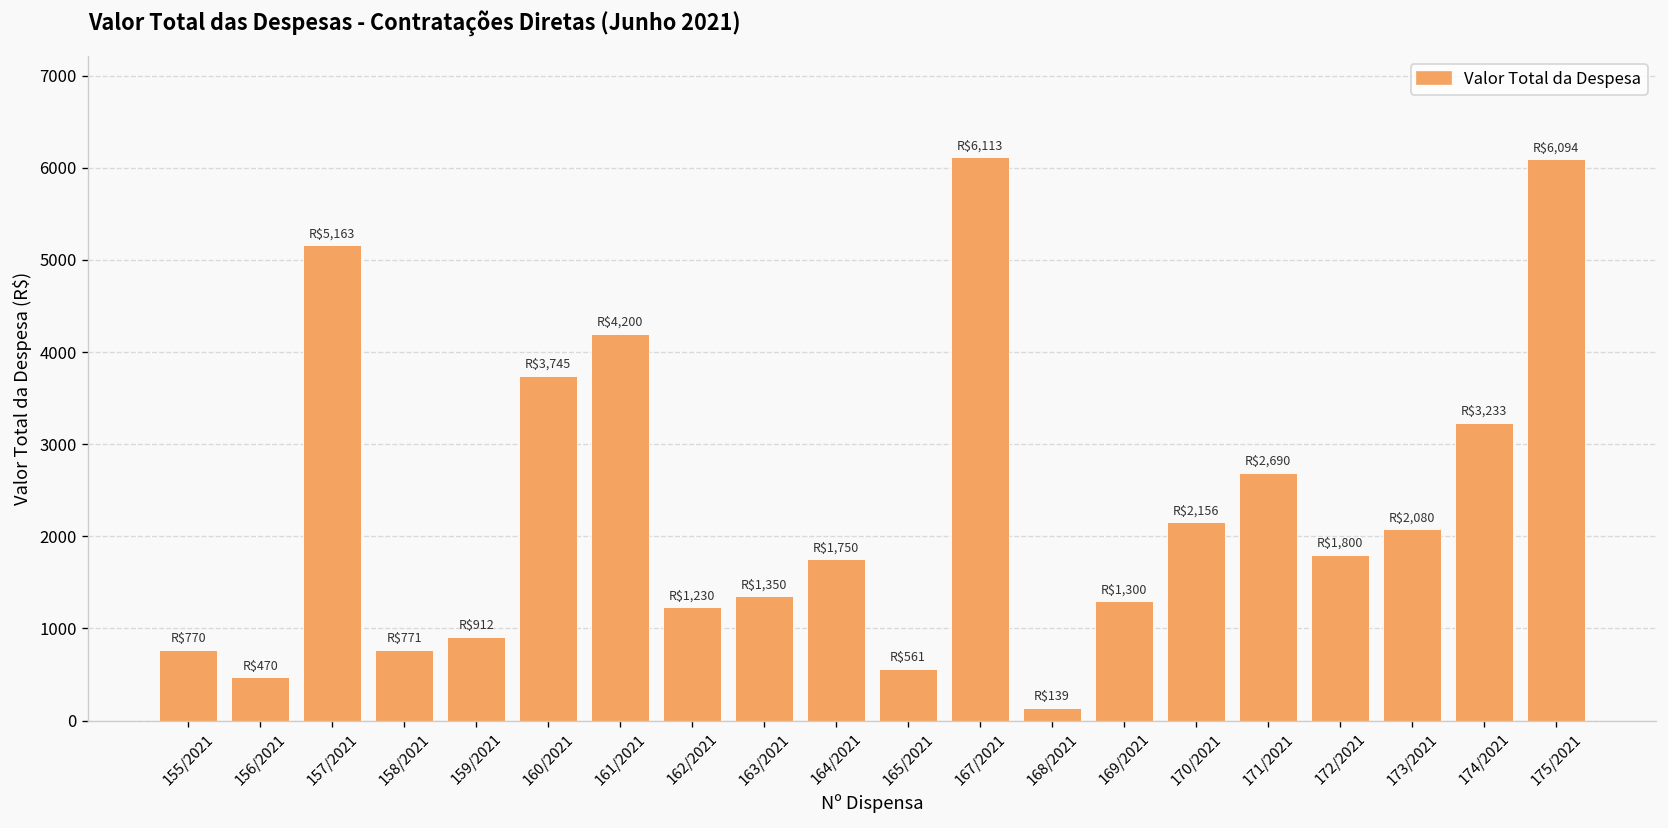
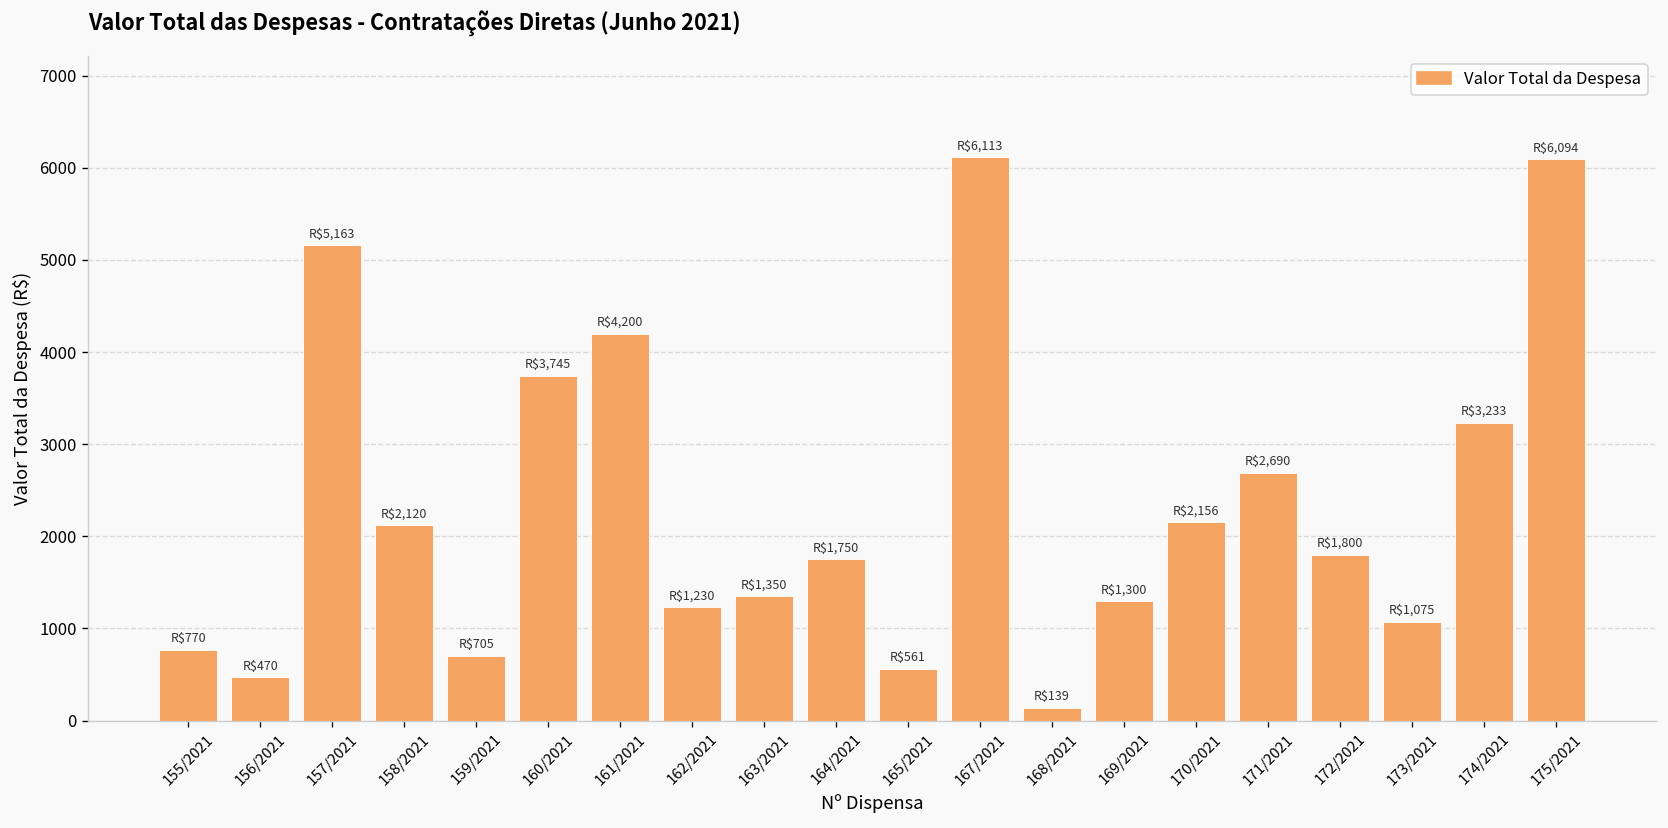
  {
    "155/2021": "$770",
    "156/2021": "$470",
    "157/2021": "$5,163",
-   "158/2021": "$771",
-   "159/2021": "$912",
+   "158/2021": "$2,120",
+   "159/2021": "$705",
    "160/2021": "$3,745",
    "161/2021": "$4,200",
    "162/2021": "$1,230",
    "163/2021": "$1,350",
    "164/2021": "$1,750",
    "165/2021": "$561",
    "167/2021": "$6,113",
    "168/2021": "$139",
    "169/2021": "$1,300",
    "170/2021": "$2,156",
    "171/2021": "$2,690",
    "172/2021": "$1,800",
-   "173/2021": "$2,080",
+   "173/2021": "$1,075",
    "174/2021": "$3,233",
    "175/2021": "$6,094"
  }
